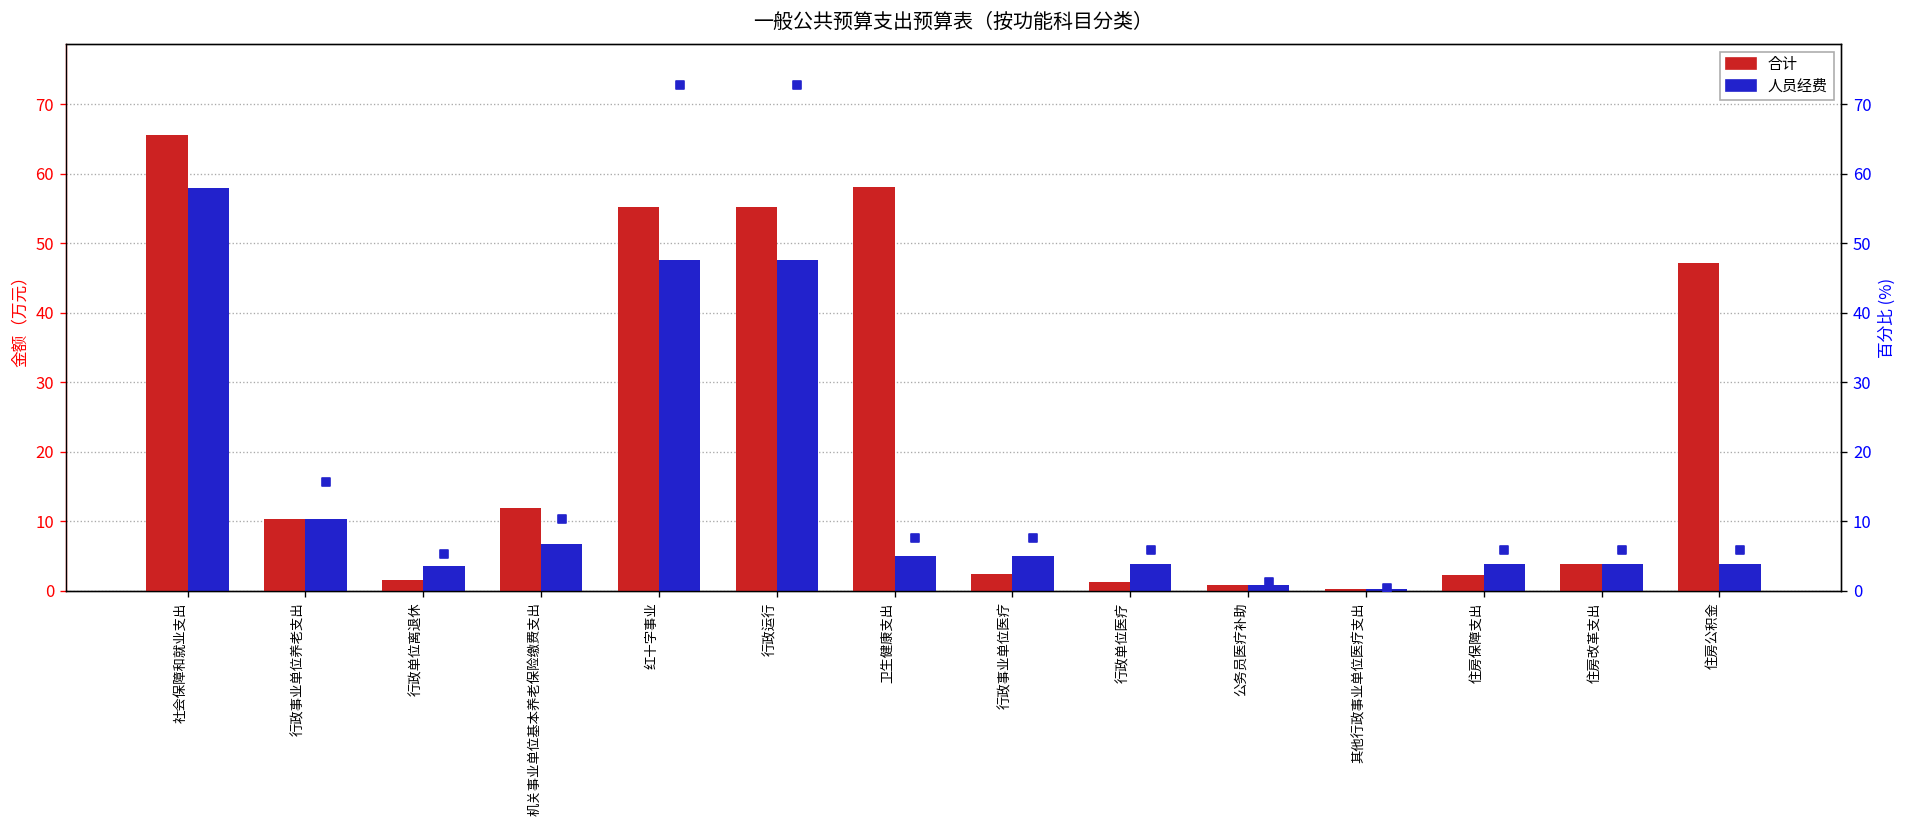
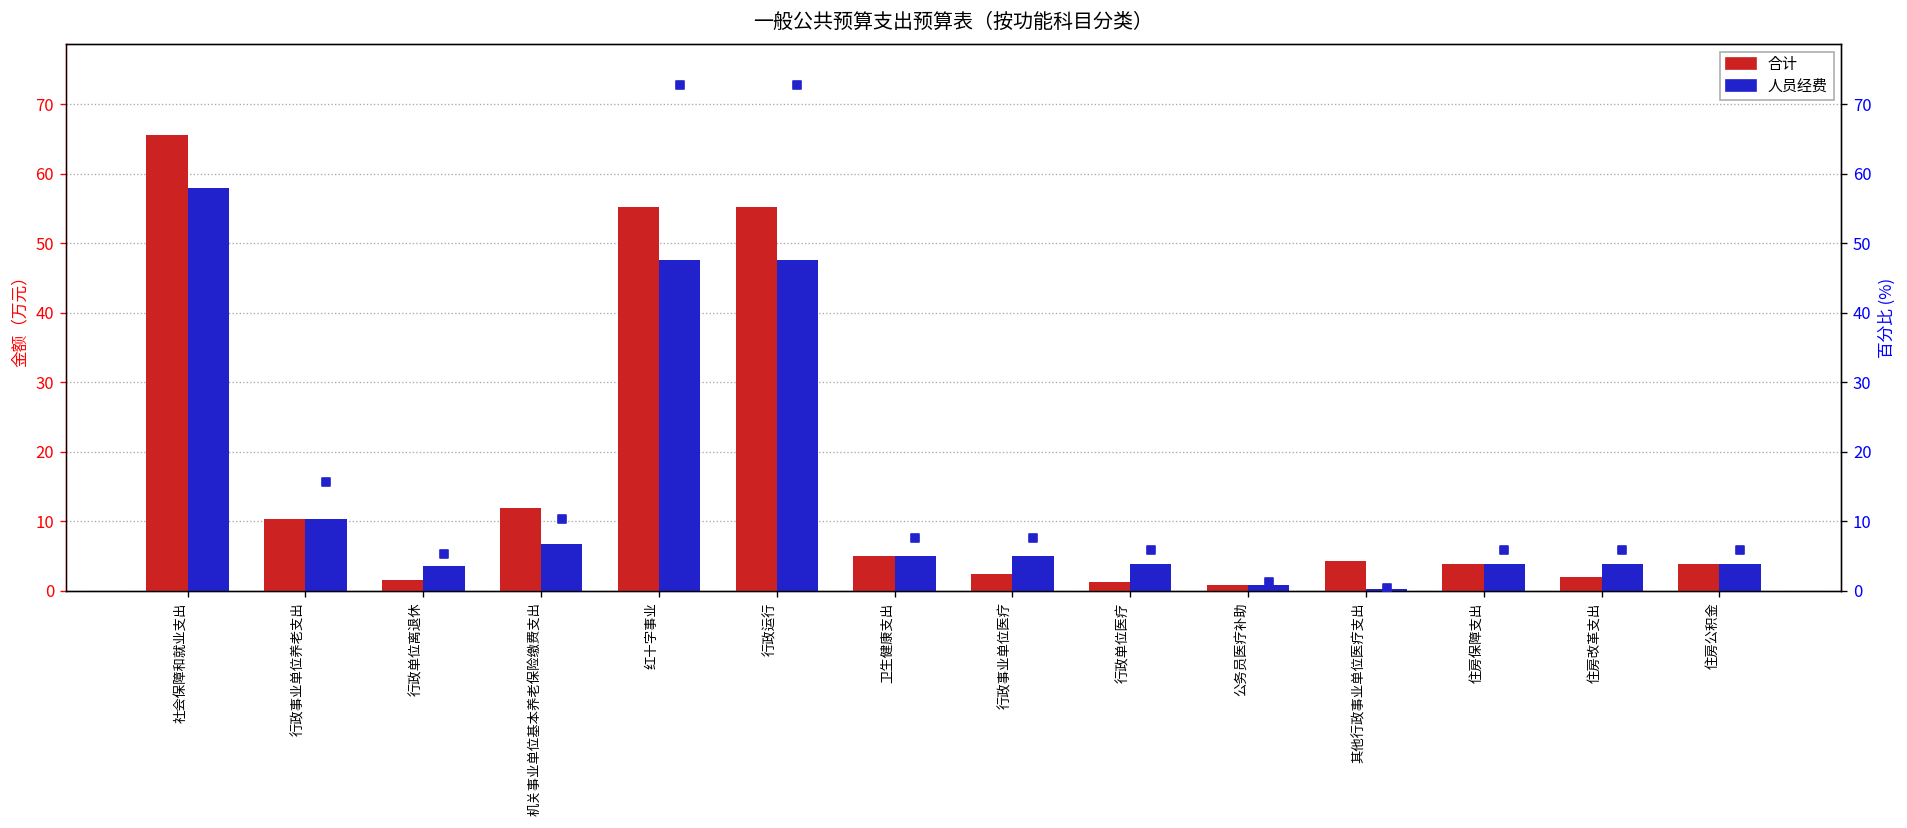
  {
    "合计": {
      "社会保障和就业支出": 66,
      "行政事业单位养老支出": 10,
      "行政单位离退休": 2,
      "机关事业单位基本养老保险缴费支出": 12,
      "红十字事业": 55,
      "行政运行": 55,
-     "卫生健康支出": 58,
+     "卫生健康支出": 5,
      "行政事业单位医疗": 2,
      "行政单位医疗": 1,
      "公务员医疗补助": 1,
-     "其他行政事业单位医疗支出": 0,
-     "住房保障支出": 2,
-     "住房改革支出": 4,
-     "住房公积金": 47
+     "其他行政事业单位医疗支出": 4,
+     "住房保障支出": 4,
+     "住房改革支出": 2,
+     "住房公积金": 4
    }
  }
